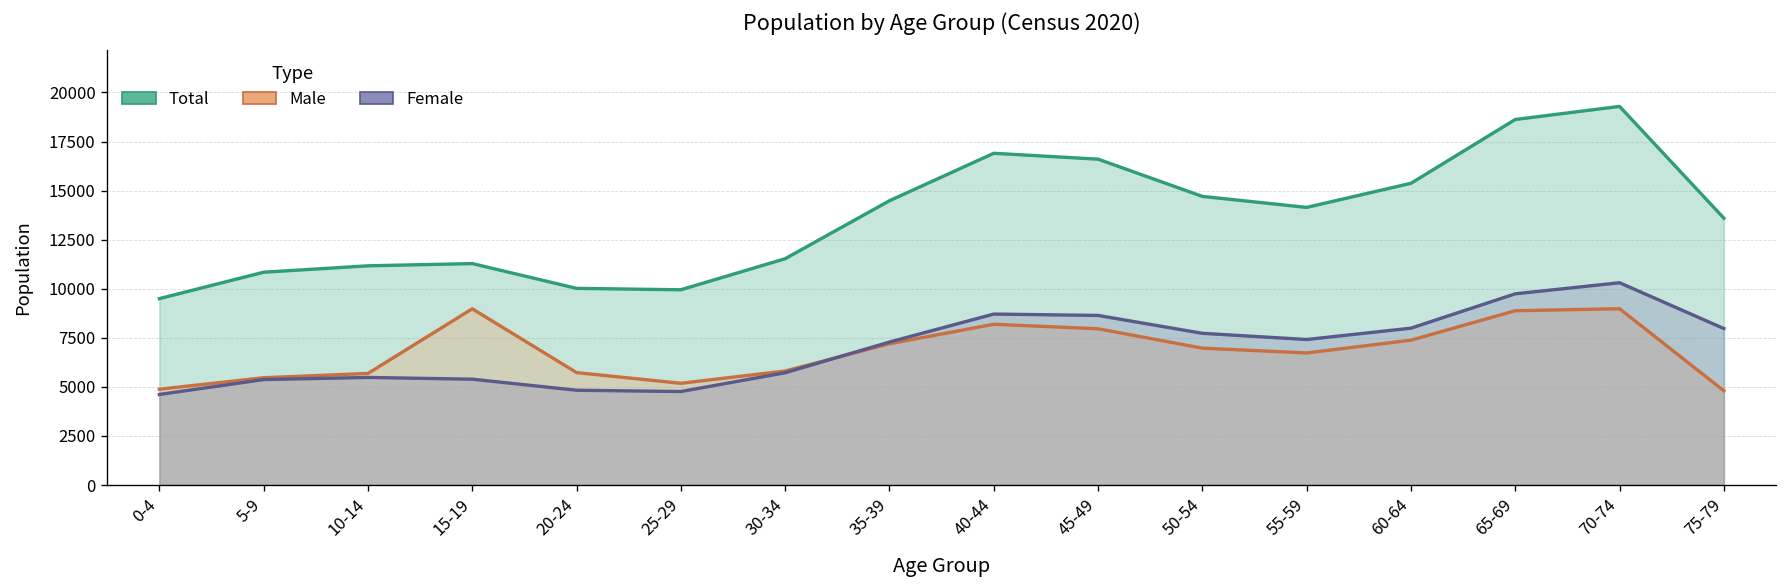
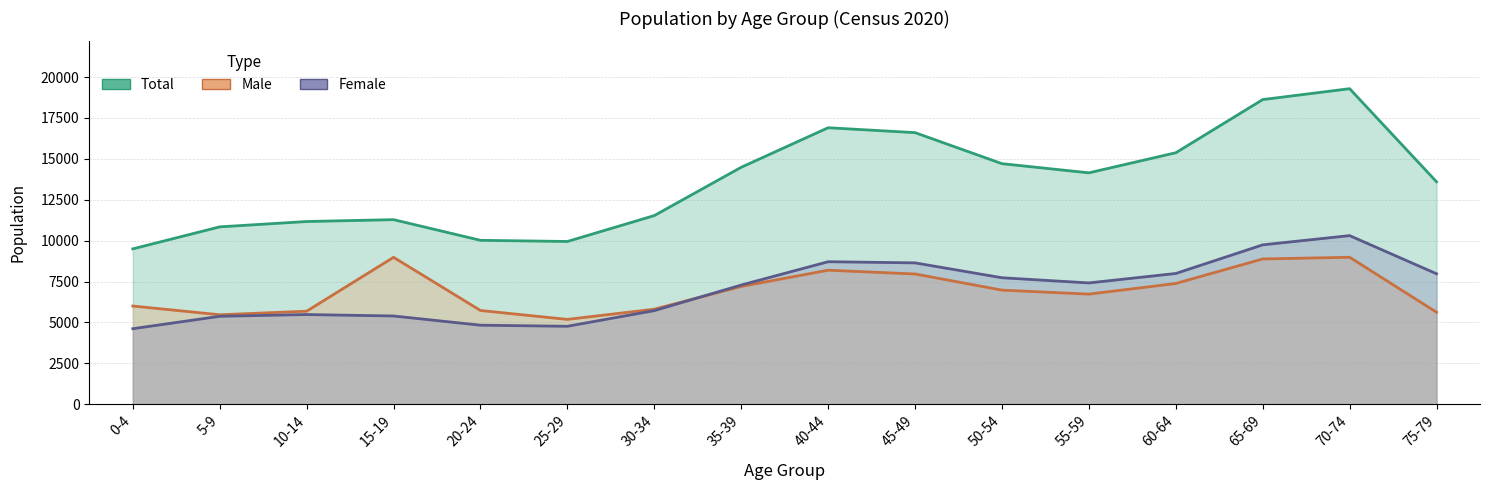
  {
    "Male": {
-     "0-4": 4900,
+     "0-4": 6000,
      "10-14": 5700,
      "15-19": 9000,
      "20-24": 5700,
      "25-29": 5200,
      "40-44": 8200,
      "45-49": 8000,
      "50-54": 7000,
      "55-59": 6700,
      "60-64": 7400,
      "65-69": 8900,
      "70-74": 9000,
-     "75-79": 4800
+     "75-79": 5600
    }
  }
